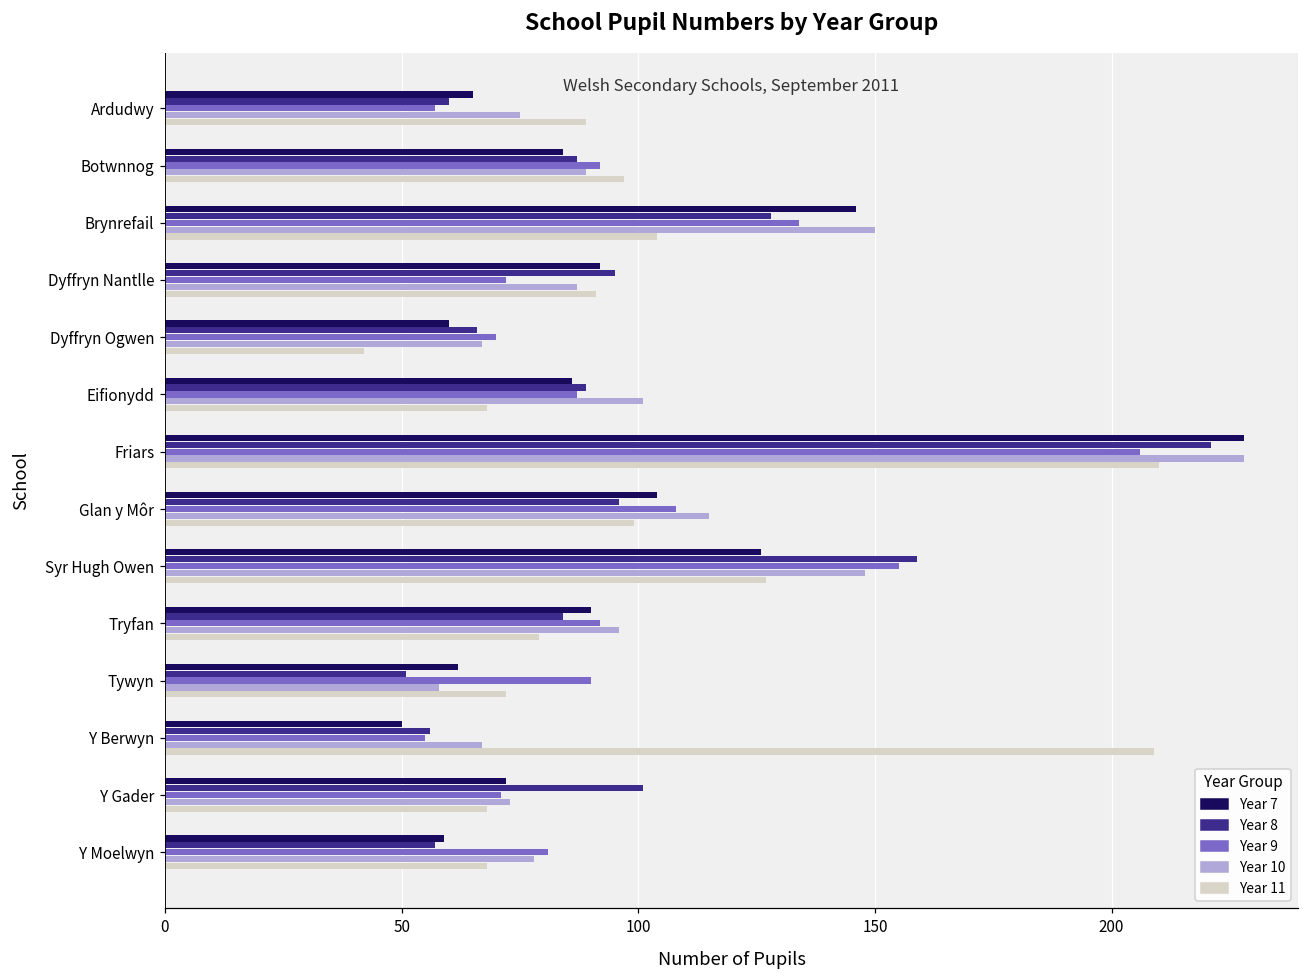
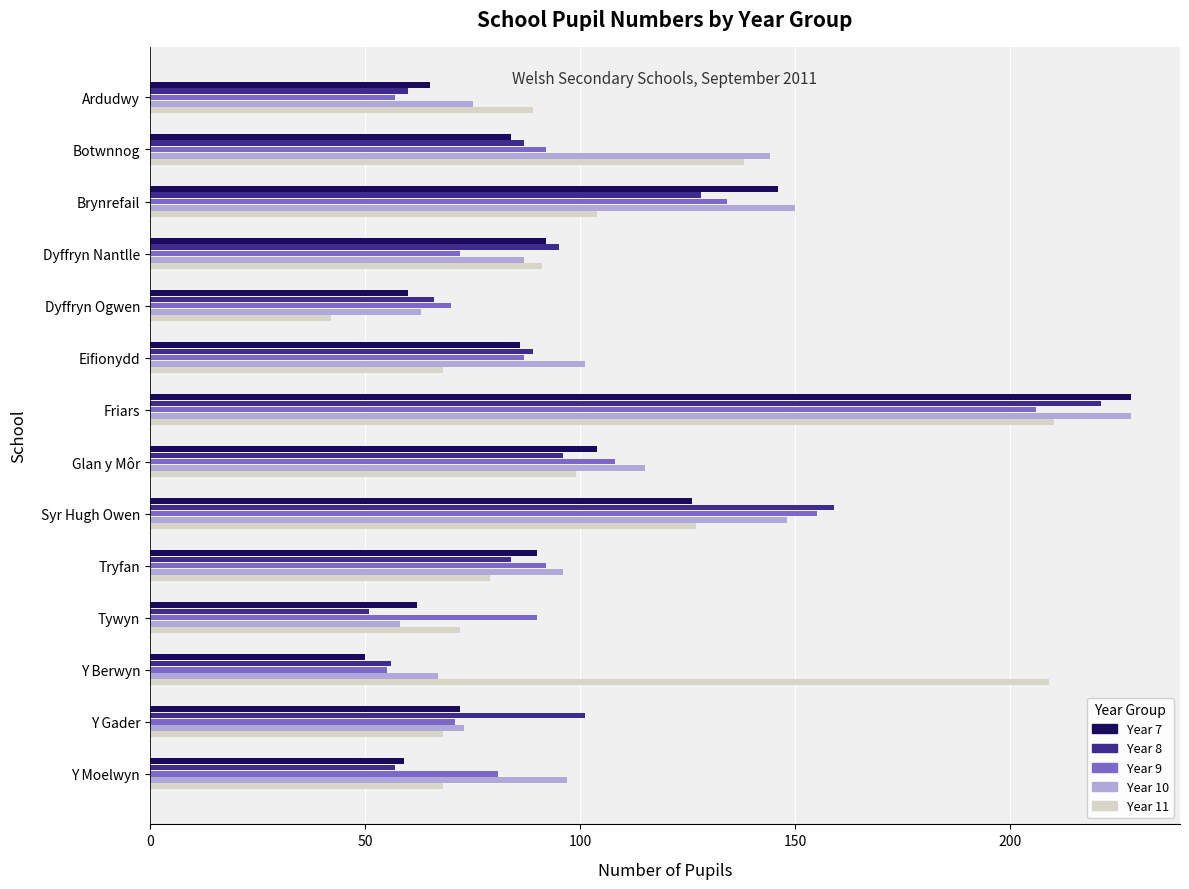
  {
    "Year 7": {
      "Ardudwy": 65,
      "Botwnnog": 84,
      "Brynrefail": 146,
      "Dyffryn Nantlle": 92,
      "Dyffryn Ogwen": 60,
      "Eifionydd": 86,
      "Friars": 228,
      "Glan y Môr": 104,
      "Syr Hugh Owen": 126,
      "Tryfan": 90,
      "Tywyn": 62,
      "Y Berwyn": 50,
      "Y Gader": 72,
      "Y Moelwyn": 59
    },
    "Year 8": {
      "Ardudwy": 60,
      "Botwnnog": 87,
      "Brynrefail": 128,
      "Dyffryn Nantlle": 95,
      "Dyffryn Ogwen": 66,
      "Eifionydd": 89,
      "Friars": 221,
      "Glan y Môr": 96,
      "Syr Hugh Owen": 159,
      "Tryfan": 84,
      "Tywyn": 51,
      "Y Berwyn": 56,
      "Y Gader": 101,
      "Y Moelwyn": 57
    },
    "Year 9": {
      "Ardudwy": 57,
      "Botwnnog": 92,
      "Brynrefail": 134,
      "Dyffryn Nantlle": 72,
      "Dyffryn Ogwen": 70,
      "Eifionydd": 87,
      "Friars": 206,
      "Glan y Môr": 108,
      "Syr Hugh Owen": 155,
      "Tryfan": 92,
      "Tywyn": 90,
      "Y Berwyn": 55,
      "Y Gader": 71,
      "Y Moelwyn": 81
    },
    "Year 10": {
      "Ardudwy": 75,
-     "Botwnnog": 89,
+     "Botwnnog": 144,
      "Brynrefail": 150,
      "Dyffryn Nantlle": 87,
-     "Dyffryn Ogwen": 67,
+     "Dyffryn Ogwen": 63,
      "Eifionydd": 101,
      "Friars": 228,
      "Glan y Môr": 115,
      "Syr Hugh Owen": 148,
      "Tryfan": 96,
      "Tywyn": 58,
      "Y Berwyn": 67,
      "Y Gader": 73,
-     "Y Moelwyn": 78
+     "Y Moelwyn": 97
    },
    "Year 11": {
-     "Botwnnog": 97,
+     "Botwnnog": 138,
      "Brynrefail": 104,
      "Dyffryn Nantlle": 91,
      "Dyffryn Ogwen": 42,
      "Eifionydd": 68,
      "Friars": 210,
      "Glan y Môr": 99,
      "Syr Hugh Owen": 127,
      "Tryfan": 79,
      "Tywyn": 72,
      "Y Berwyn": 209,
      "Y Gader": 68,
      "Y Moelwyn": 68
    }
  }
